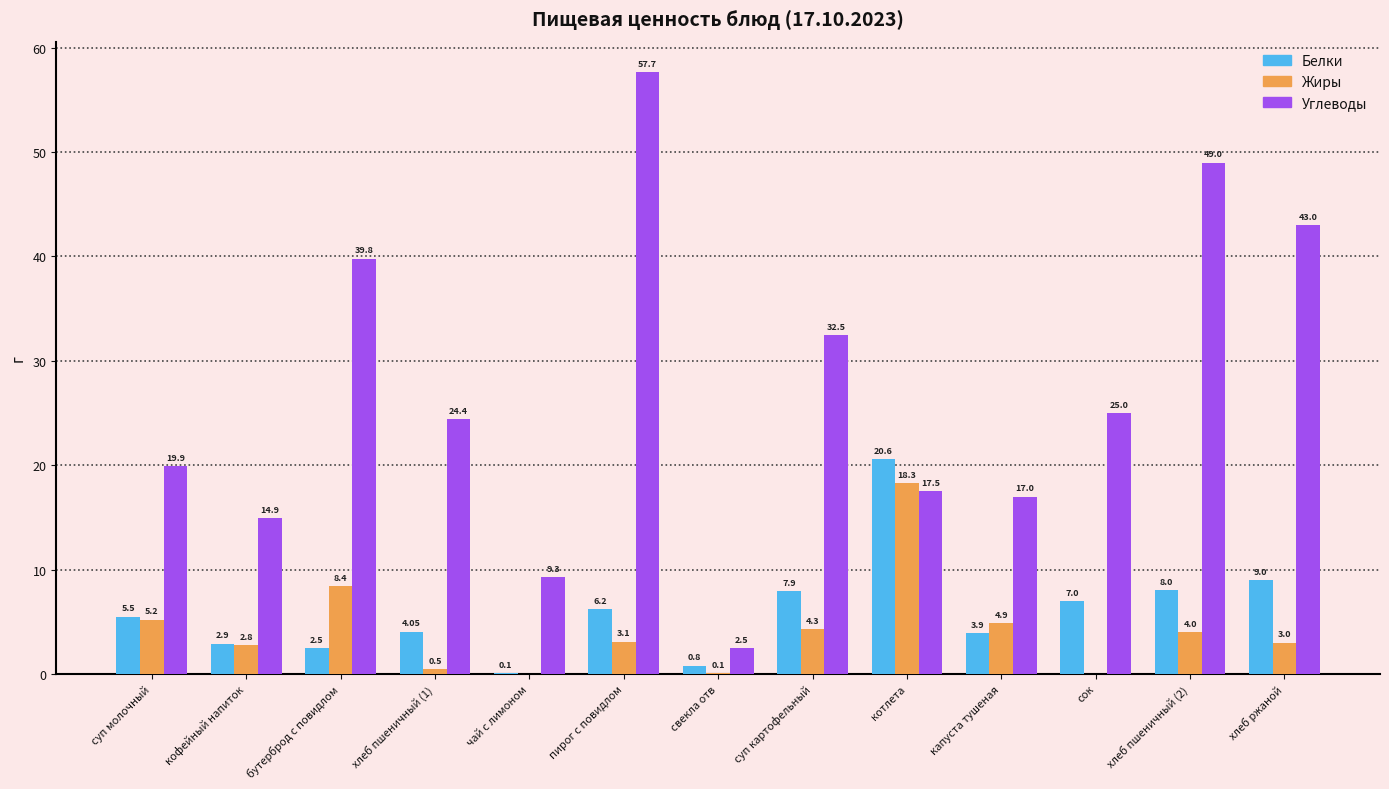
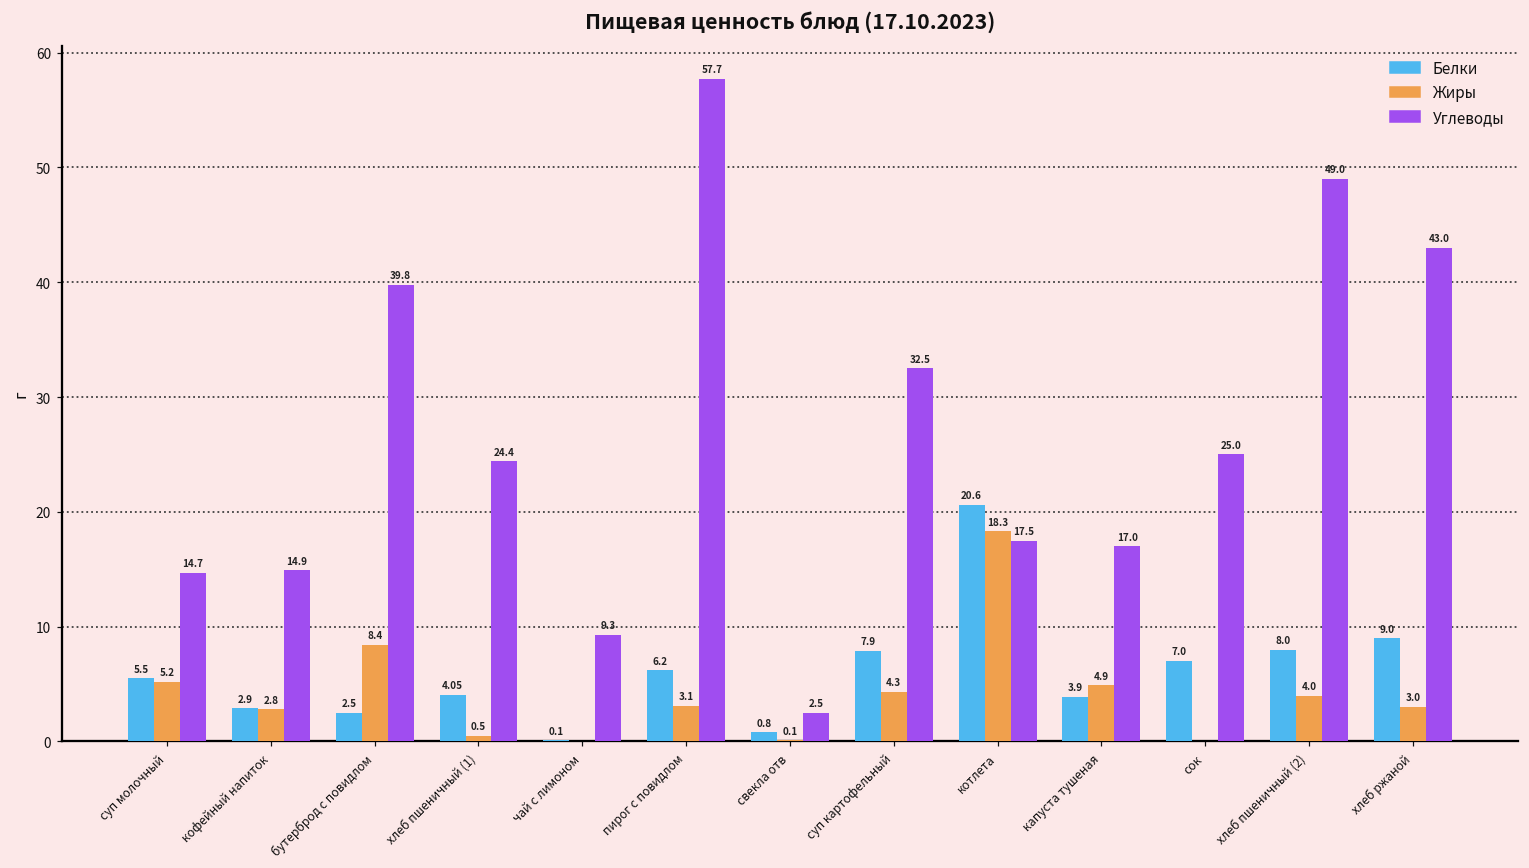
  {
    "Белки": {
      "суп молочный": 5.5,
      "кофейный напиток": 2.9,
      "бутерброд с повидлом": 2.5,
      "хлеб пшеничный (1)": 4.05,
      "чай с лимоном": 0.1,
      "пирог с повидлом": 6.2,
      "свекла отв": 0.8,
      "суп картофельный": 7.9,
      "котлета": 20.6,
      "капуста тушеная": 3.9,
      "сок": 7.0,
      "хлеб пшеничный (2)": 8.0,
      "хлеб ржаной": 9.0
    },
    "Жиры": {
      "суп молочный": 5.2,
      "кофейный напиток": 2.8,
      "бутерброд с повидлом": 8.4,
      "хлеб пшеничный (1)": 0.5,
      "пирог с повидлом": 3.1,
      "свекла отв": 0.1,
      "суп картофельный": 4.3,
      "котлета": 18.3,
      "капуста тушеная": 4.9,
      "хлеб пшеничный (2)": 4.0,
      "хлеб ржаной": 3.0
    },
    "Углеводы": {
-     "суп молочный": 19.9,
+     "суп молочный": 14.7,
      "кофейный напиток": 14.9,
      "бутерброд с повидлом": 39.8,
      "хлеб пшеничный (1)": 24.4,
      "чай с лимоном": 9.3,
      "пирог с повидлом": 57.7,
      "свекла отв": 2.5,
      "суп картофельный": 32.5,
      "котлета": 17.5,
      "капуста тушеная": 17.0,
      "сок": 25.0,
      "хлеб пшеничный (2)": 49.0,
      "хлеб ржаной": 43.0
    }
  }
